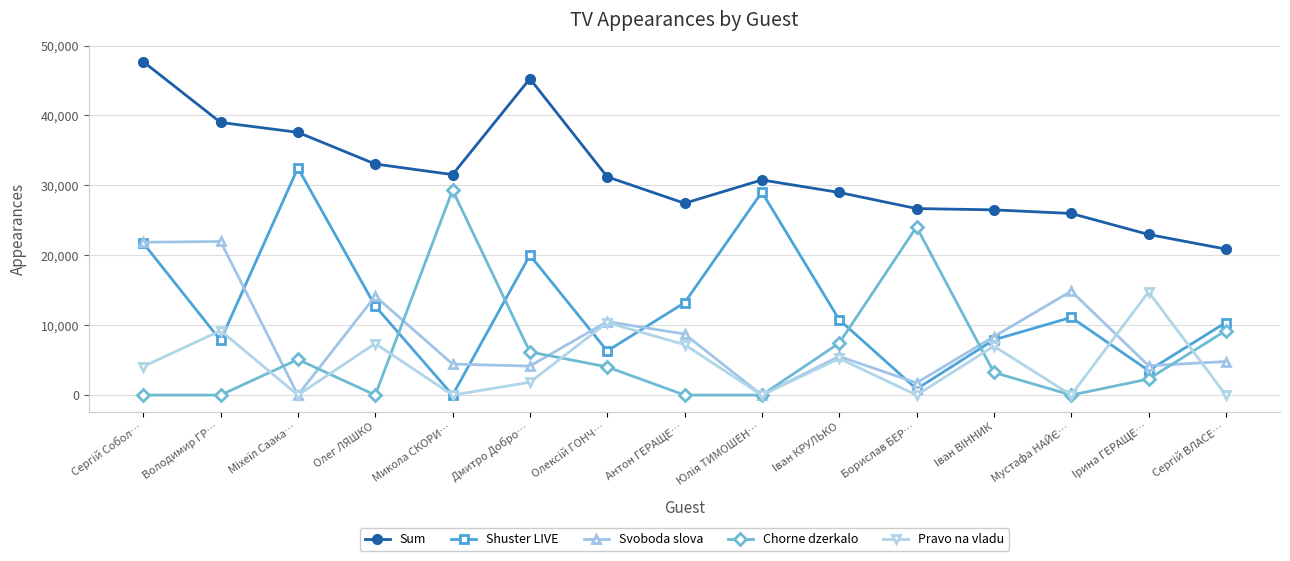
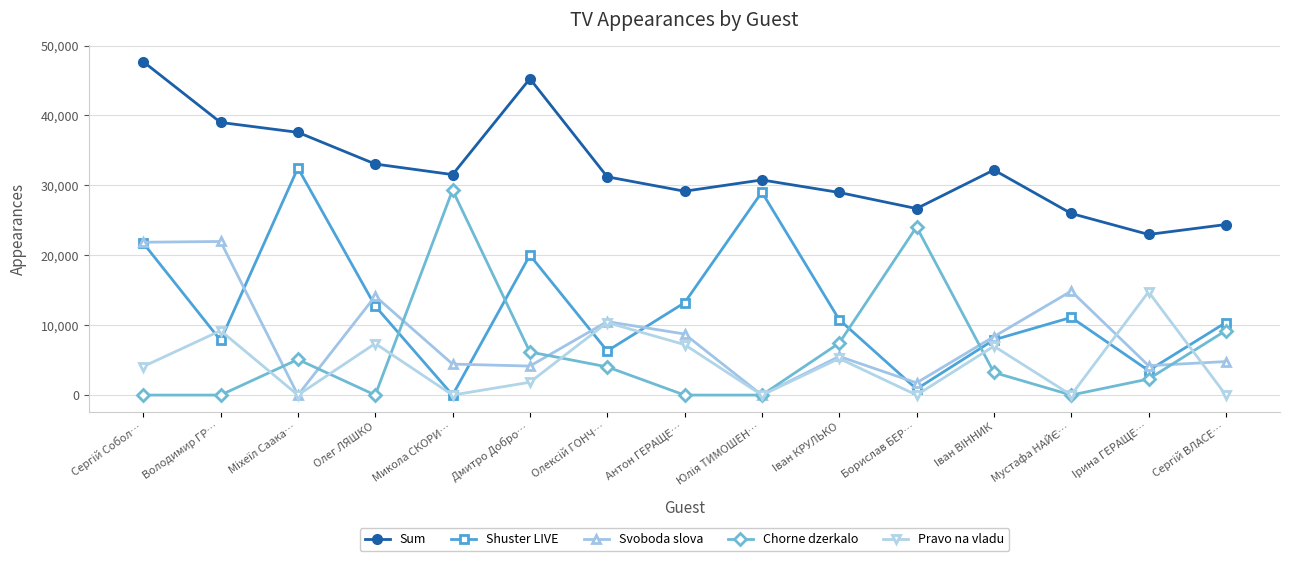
  {
    "Sum": {
      "Сергій Собол…": "48,000",
      "Володимир ГР…": "39,000",
      "Міхеїл Саака…": "38,000",
      "Олег ЛЯШКО": "33,000",
      "Микола СКОРИ…": "32,000",
      "Дмитро Добро…": "45,000",
      "Олексій ГОНЧ…": "31,000",
-     "Антон ГЕРАЩЕ…": "27,000",
+     "Антон ГЕРАЩЕ…": "29,000",
      "Юлія ТИМОШЕН…": "31,000",
      "Іван КРУЛЬКО": "29,000",
      "Борислав БЕР…": "27,000",
-     "Іван ВІННИК": "26,000",
+     "Іван ВІННИК": "32,000",
      "Мустафа НАЙЄ…": "26,000",
      "Ірина ГЕРАЩЕ…": "23,000",
-     "Сергій ВЛАСЕ…": "21,000"
+     "Сергій ВЛАСЕ…": "24,000"
    }
  }
